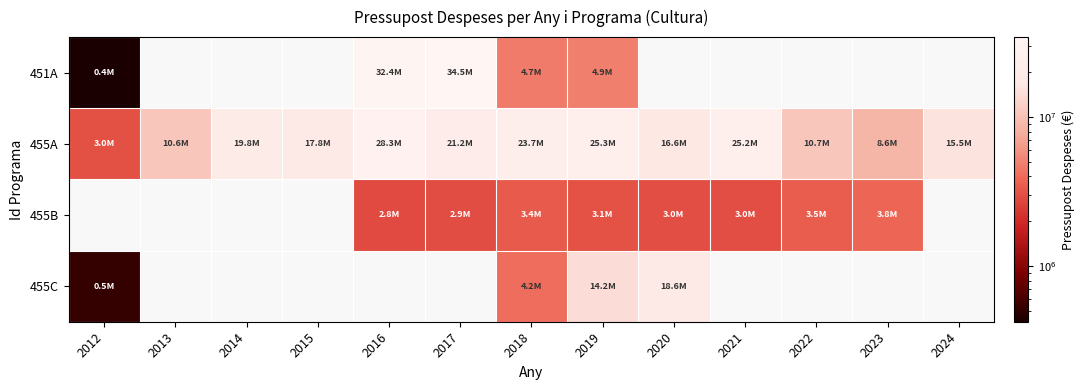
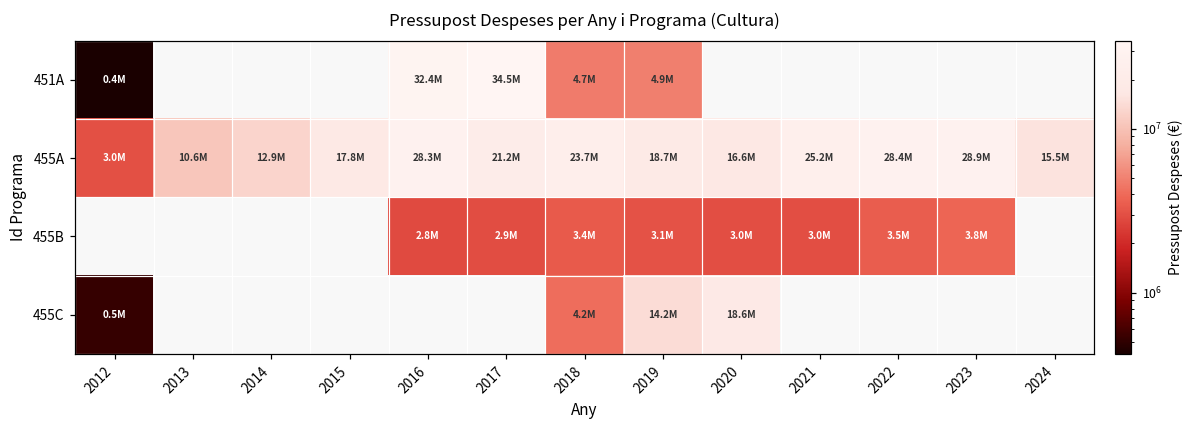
  {
    "451A": {
      "2012": "0.4M",
      "2016": "32.4M",
      "2017": "34.5M",
      "2018": "4.7M",
      "2019": "4.9M"
    },
    "455A": {
      "2012": "3.0M",
      "2013": "10.6M",
-     "2014": "19.8M",
+     "2014": "12.9M",
      "2015": "17.8M",
      "2016": "28.3M",
      "2017": "21.2M",
      "2018": "23.7M",
-     "2019": "25.3M",
+     "2019": "18.7M",
      "2020": "16.6M",
      "2021": "25.2M",
-     "2022": "10.7M",
-     "2023": "8.6M",
+     "2022": "28.4M",
+     "2023": "28.9M",
      "2024": "15.5M"
    },
    "455B": {
      "2016": "2.8M",
      "2017": "2.9M",
      "2018": "3.4M",
      "2019": "3.1M",
      "2020": "3.0M",
      "2021": "3.0M",
      "2022": "3.5M",
      "2023": "3.8M"
    },
    "455C": {
      "2012": "0.5M",
      "2018": "4.2M",
      "2019": "14.2M",
      "2020": "18.6M"
    }
  }
